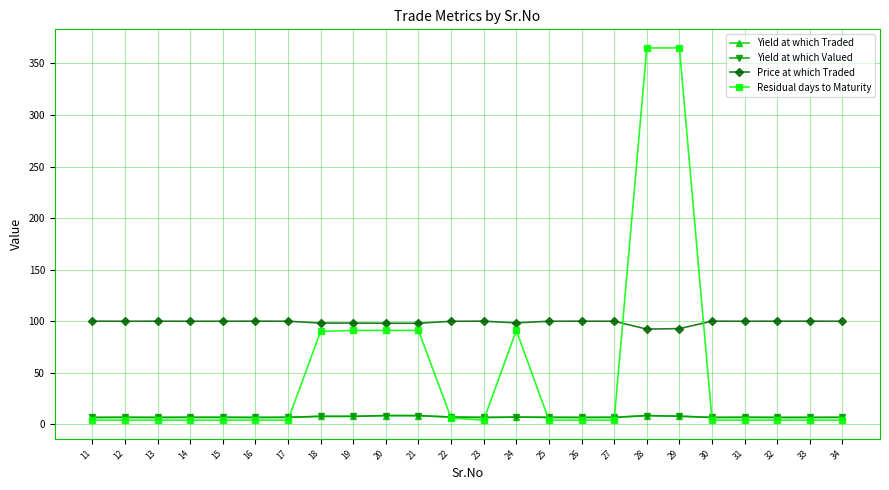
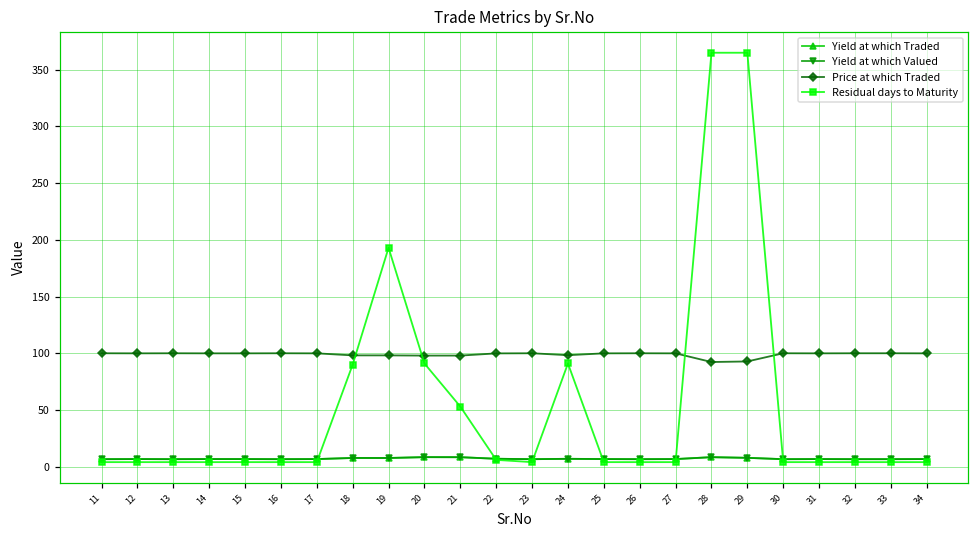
  {
    "Residual days to Maturity": {
      "11": 4,
      "12": 4,
      "13": 4,
      "14": 4,
      "15": 4,
      "16": 4,
      "17": 4,
      "18": 90,
-     "19": 91,
+     "19": 193,
      "20": 91,
-     "21": 91,
+     "21": 53,
      "23": 4,
      "24": 91,
      "25": 4,
      "26": 4,
      "27": 4,
      "28": 365,
      "29": 365,
      "30": 4,
      "31": 4,
      "32": 4,
      "33": 4,
      "34": 4
    }
  }
